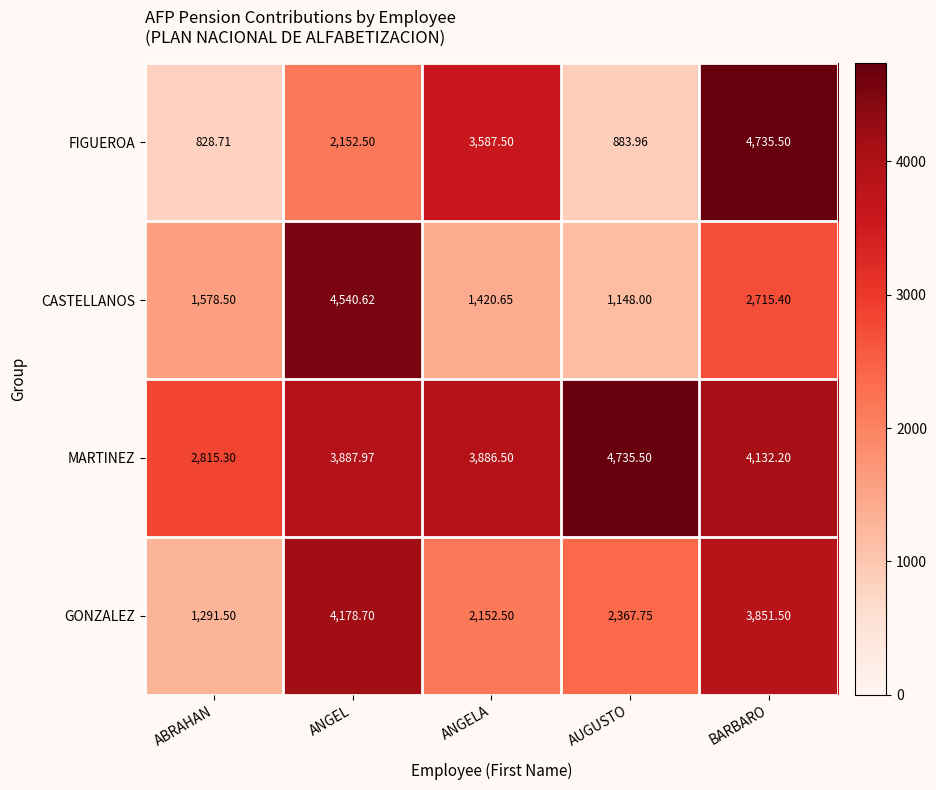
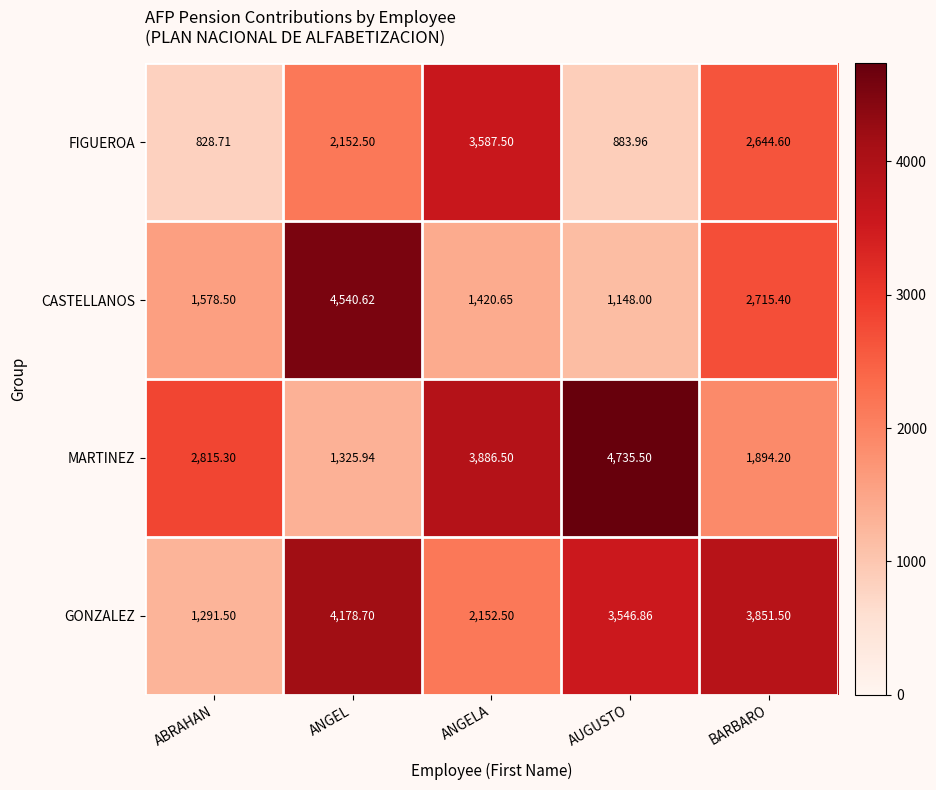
  {
    "FIGUEROA": {
      "ABRAHAN": "828.71",
      "ANGEL": "2,152.50",
      "ANGELA": "3,587.50",
      "AUGUSTO": "883.96",
-     "BARBARO": "4,735.50"
+     "BARBARO": "2,644.60"
    },
    "CASTELLANOS": {
      "ABRAHAN": "1,578.50",
      "ANGEL": "4,540.62",
      "ANGELA": "1,420.65",
      "AUGUSTO": "1,148.00",
      "BARBARO": "2,715.40"
    },
    "MARTINEZ": {
      "ABRAHAN": "2,815.30",
-     "ANGEL": "3,887.97",
+     "ANGEL": "1,325.94",
      "ANGELA": "3,886.50",
      "AUGUSTO": "4,735.50",
-     "BARBARO": "4,132.20"
+     "BARBARO": "1,894.20"
    },
    "GONZALEZ": {
      "ABRAHAN": "1,291.50",
      "ANGEL": "4,178.70",
      "ANGELA": "2,152.50",
-     "AUGUSTO": "2,367.75",
+     "AUGUSTO": "3,546.86",
      "BARBARO": "3,851.50"
    }
  }
